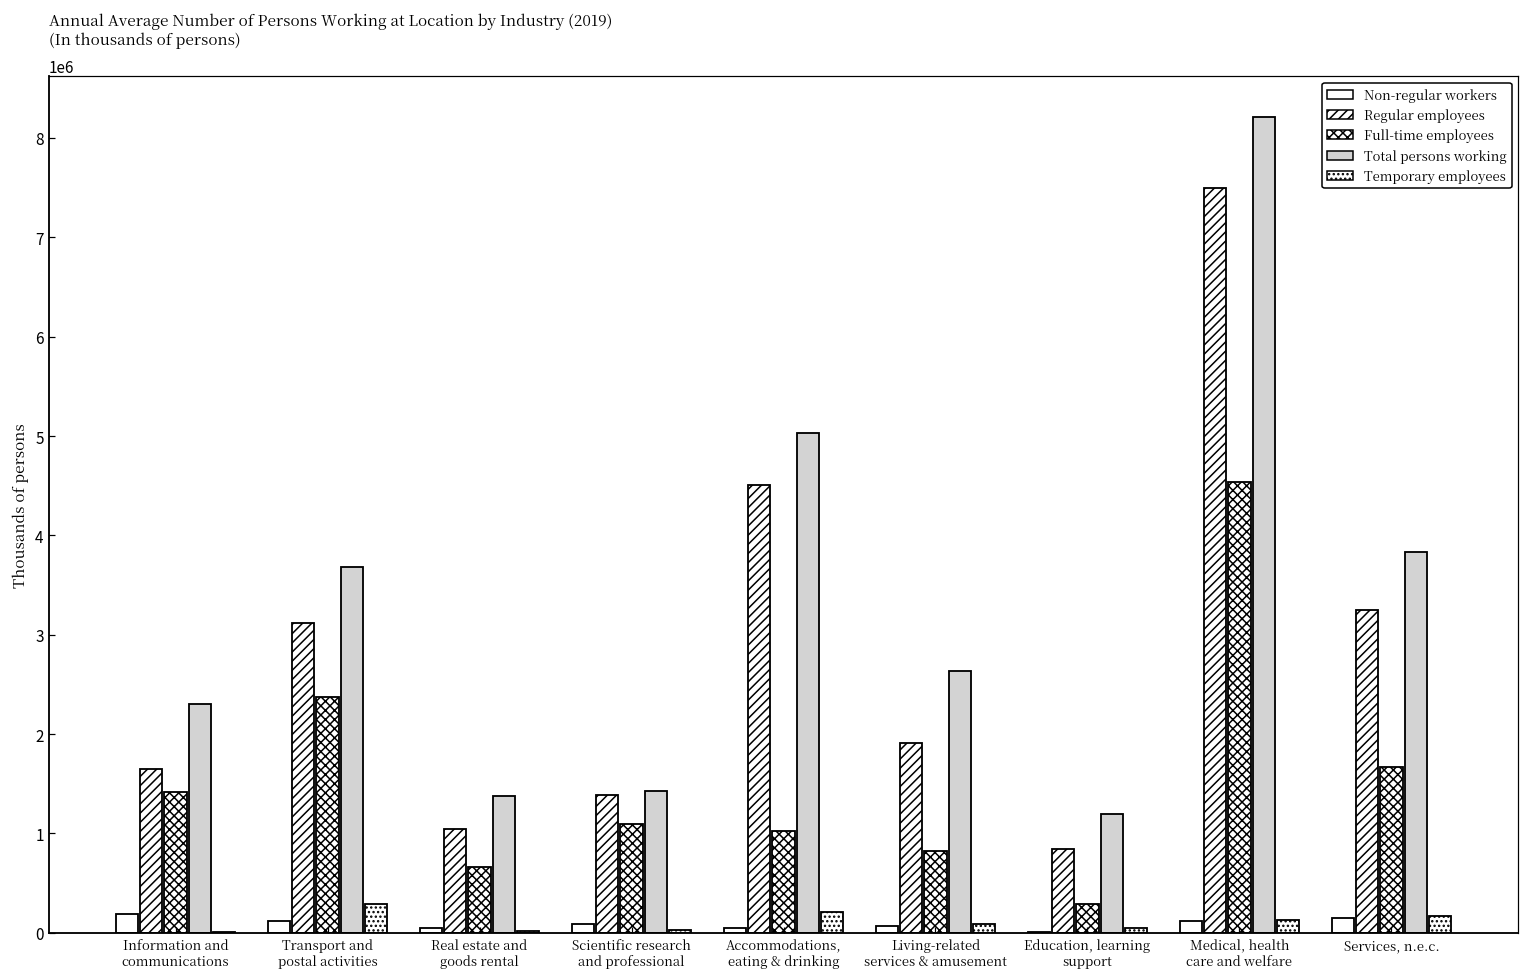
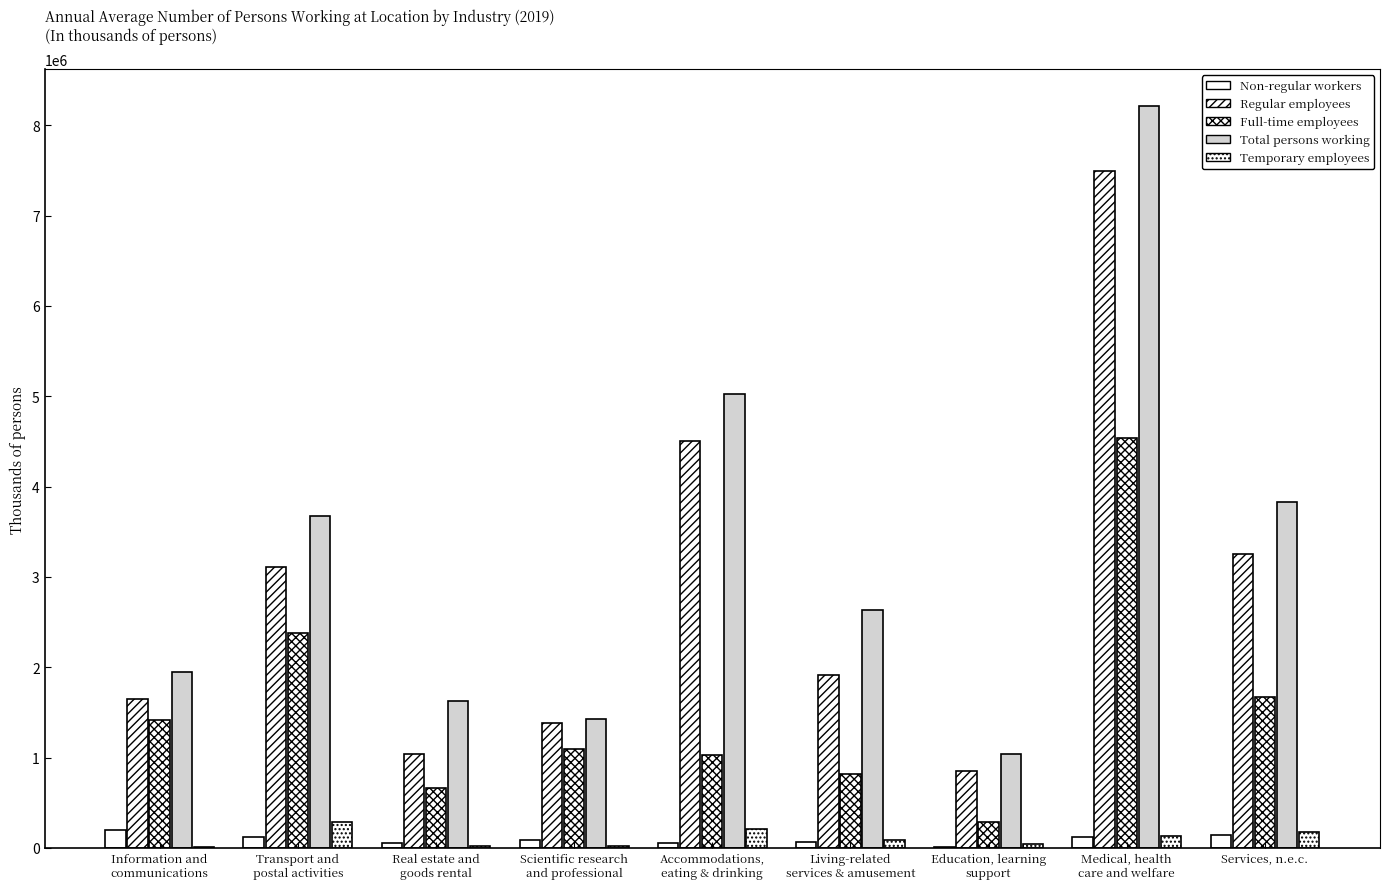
  {
    "Total persons working": {
-     "Information and communications": 2300000,
+     "Information and communications": 1900000,
      "Transport and postal activities": 3700000,
-     "Real estate and goods rental": 1400000,
+     "Real estate and goods rental": 1600000,
      "Scientific research and professional": 1400000,
      "Accommodations, eating & drinking": 5000000,
      "Living-related services & amusement": 2600000,
-     "Education, learning support": 1200000,
+     "Education, learning support": 1000000,
      "Medical, health care and welfare": 8200000,
      "Services, n.e.c.": 3800000
    }
  }
